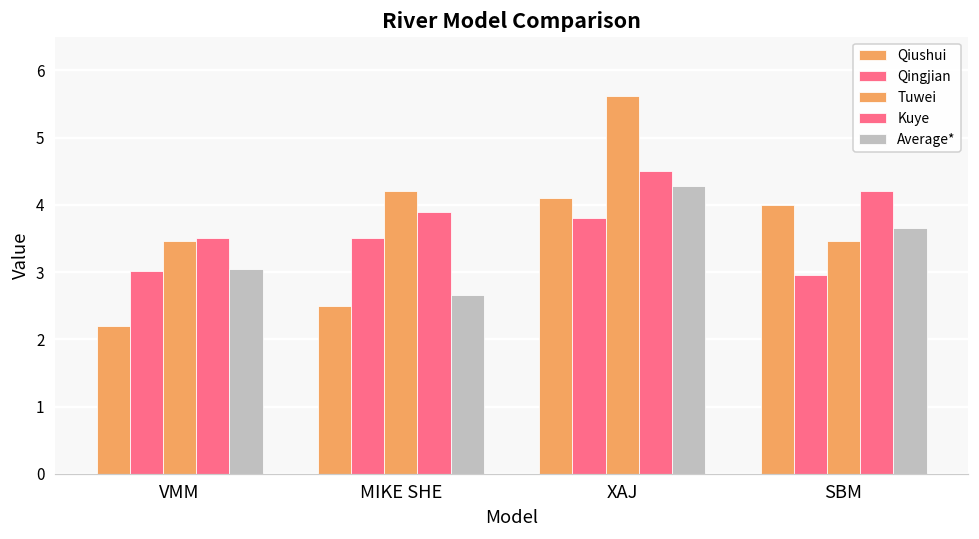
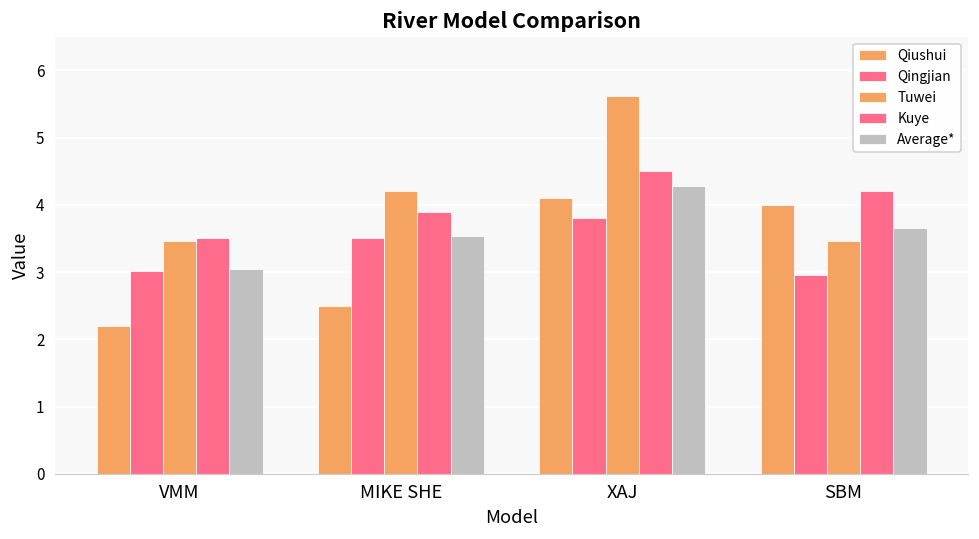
  {
    "Average*": {
      "VMM": 3.1,
-     "MIKE SHE": 2.7,
+     "MIKE SHE": 3.5,
      "XAJ": 4.3,
      "SBM": 3.7
    }
  }
